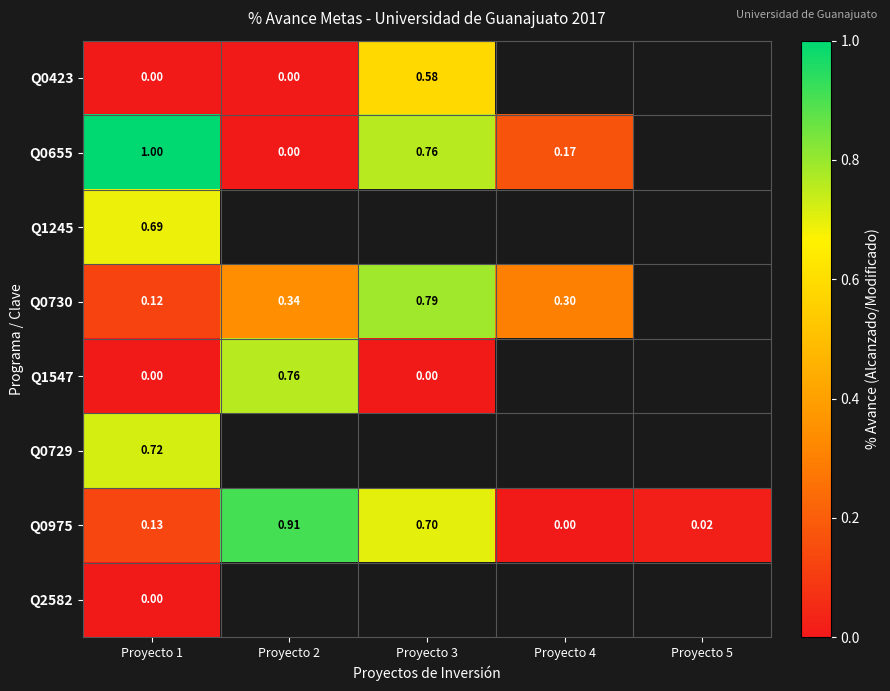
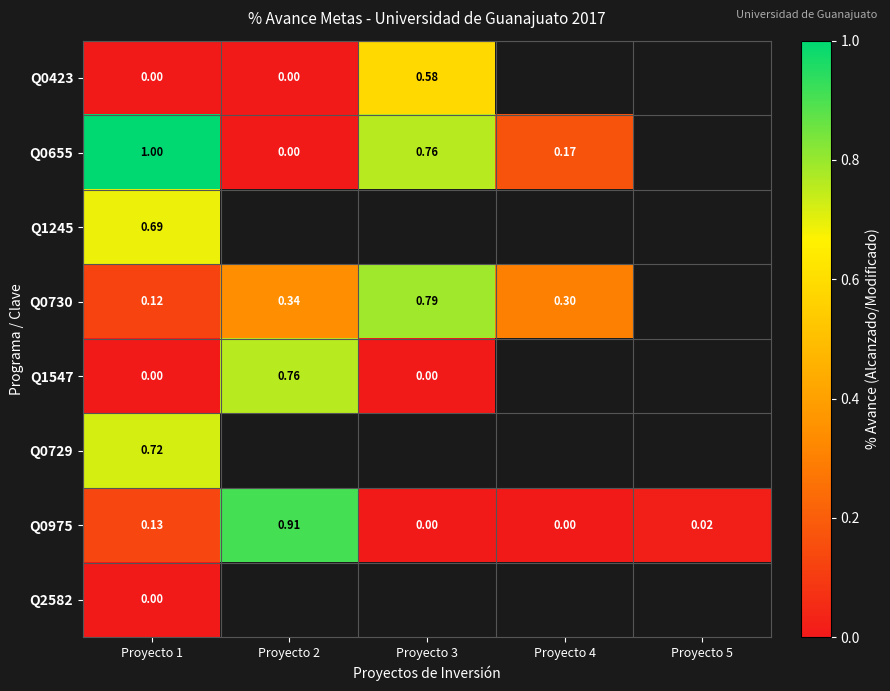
  {
    "Q0423": {
      "Proyecto 1": 0.00,
      "Proyecto 2": 0.00,
      "Proyecto 3": 0.58
    },
    "Q0655": {
      "Proyecto 1": 1.00,
      "Proyecto 2": 0.00,
      "Proyecto 3": 0.76,
      "Proyecto 4": 0.17
    },
    "Q1245": {
      "Proyecto 1": 0.69
    },
    "Q0730": {
      "Proyecto 1": 0.12,
      "Proyecto 2": 0.34,
      "Proyecto 3": 0.79,
      "Proyecto 4": 0.30
    },
    "Q1547": {
      "Proyecto 1": 0.00,
      "Proyecto 2": 0.76,
      "Proyecto 3": 0.00
    },
    "Q0729": {
      "Proyecto 1": 0.72
    },
    "Q0975": {
      "Proyecto 1": 0.13,
      "Proyecto 2": 0.91,
-     "Proyecto 3": 0.70,
+     "Proyecto 3": 0.00,
      "Proyecto 4": 0.00,
      "Proyecto 5": 0.02
    },
    "Q2582": {
      "Proyecto 1": 0.00
    }
  }
